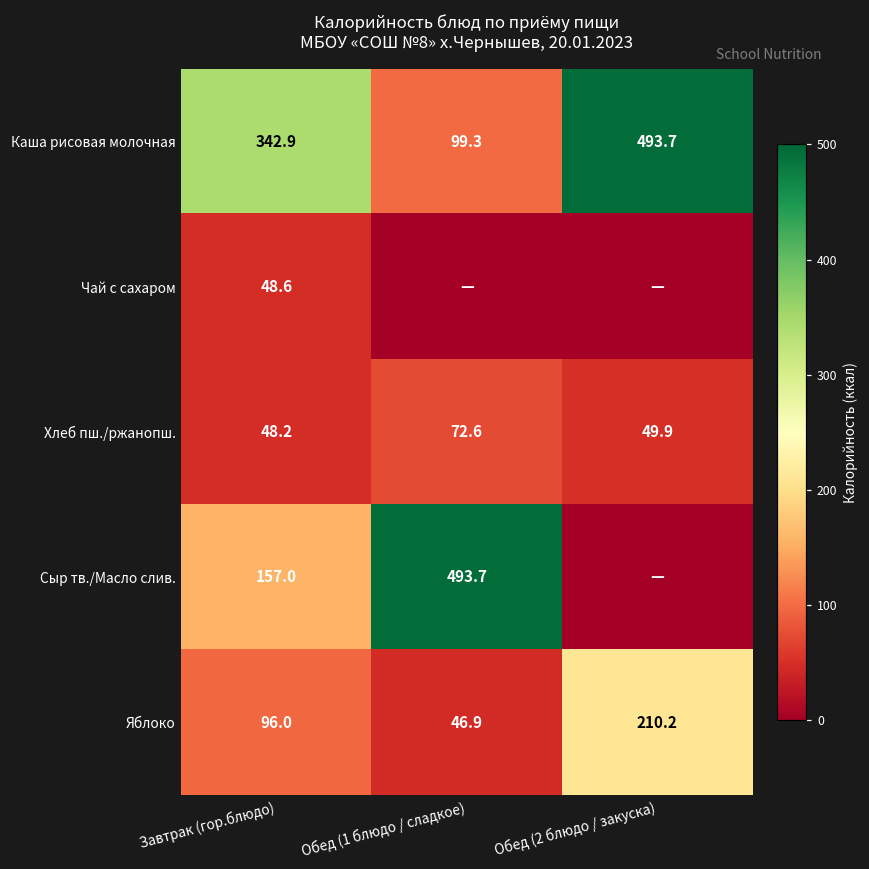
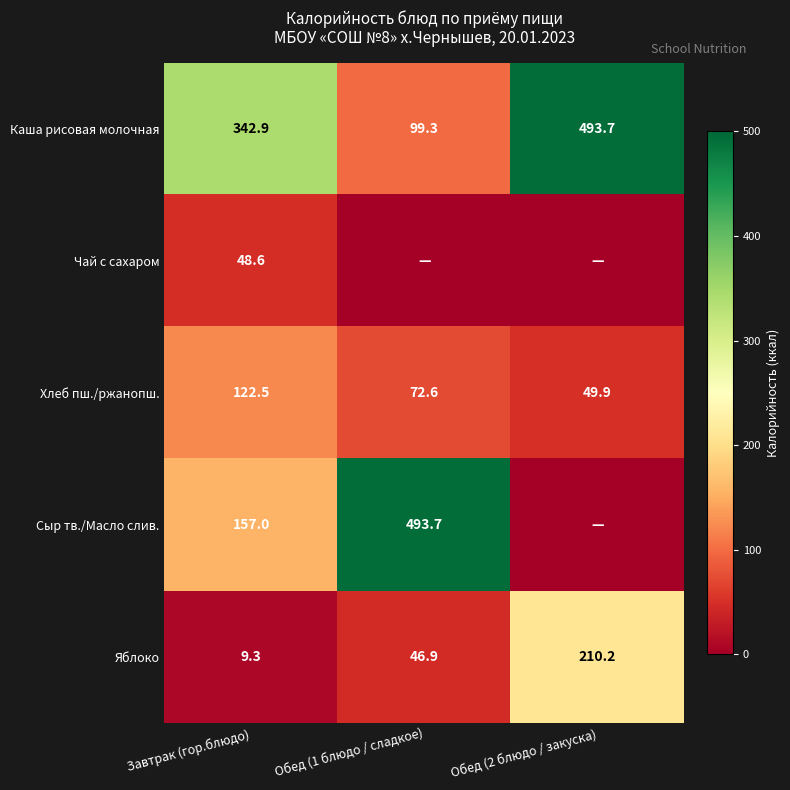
  {
    "Каша рисовая молочная": {
      "Завтрак (гор.блюдо)": 342.9,
      "Обед (1 блюдо / сладкое)": 99.3,
      "Обед (2 блюдо / закуска)": 493.7
    },
    "Чай с сахаром": {
      "Завтрак (гор.блюдо)": 48.6
    },
    "Хлеб пш./ржанопш.": {
-     "Завтрак (гор.блюдо)": 48.2,
+     "Завтрак (гор.блюдо)": 122.5,
      "Обед (1 блюдо / сладкое)": 72.6,
      "Обед (2 блюдо / закуска)": 49.9
    },
    "Сыр тв./Масло слив.": {
      "Завтрак (гор.блюдо)": 157.0,
      "Обед (1 блюдо / сладкое)": 493.7
    },
    "Яблоко": {
-     "Завтрак (гор.блюдо)": 96.0,
+     "Завтрак (гор.блюдо)": 9.3,
      "Обед (1 блюдо / сладкое)": 46.9,
      "Обед (2 блюдо / закуска)": 210.2
    }
  }
